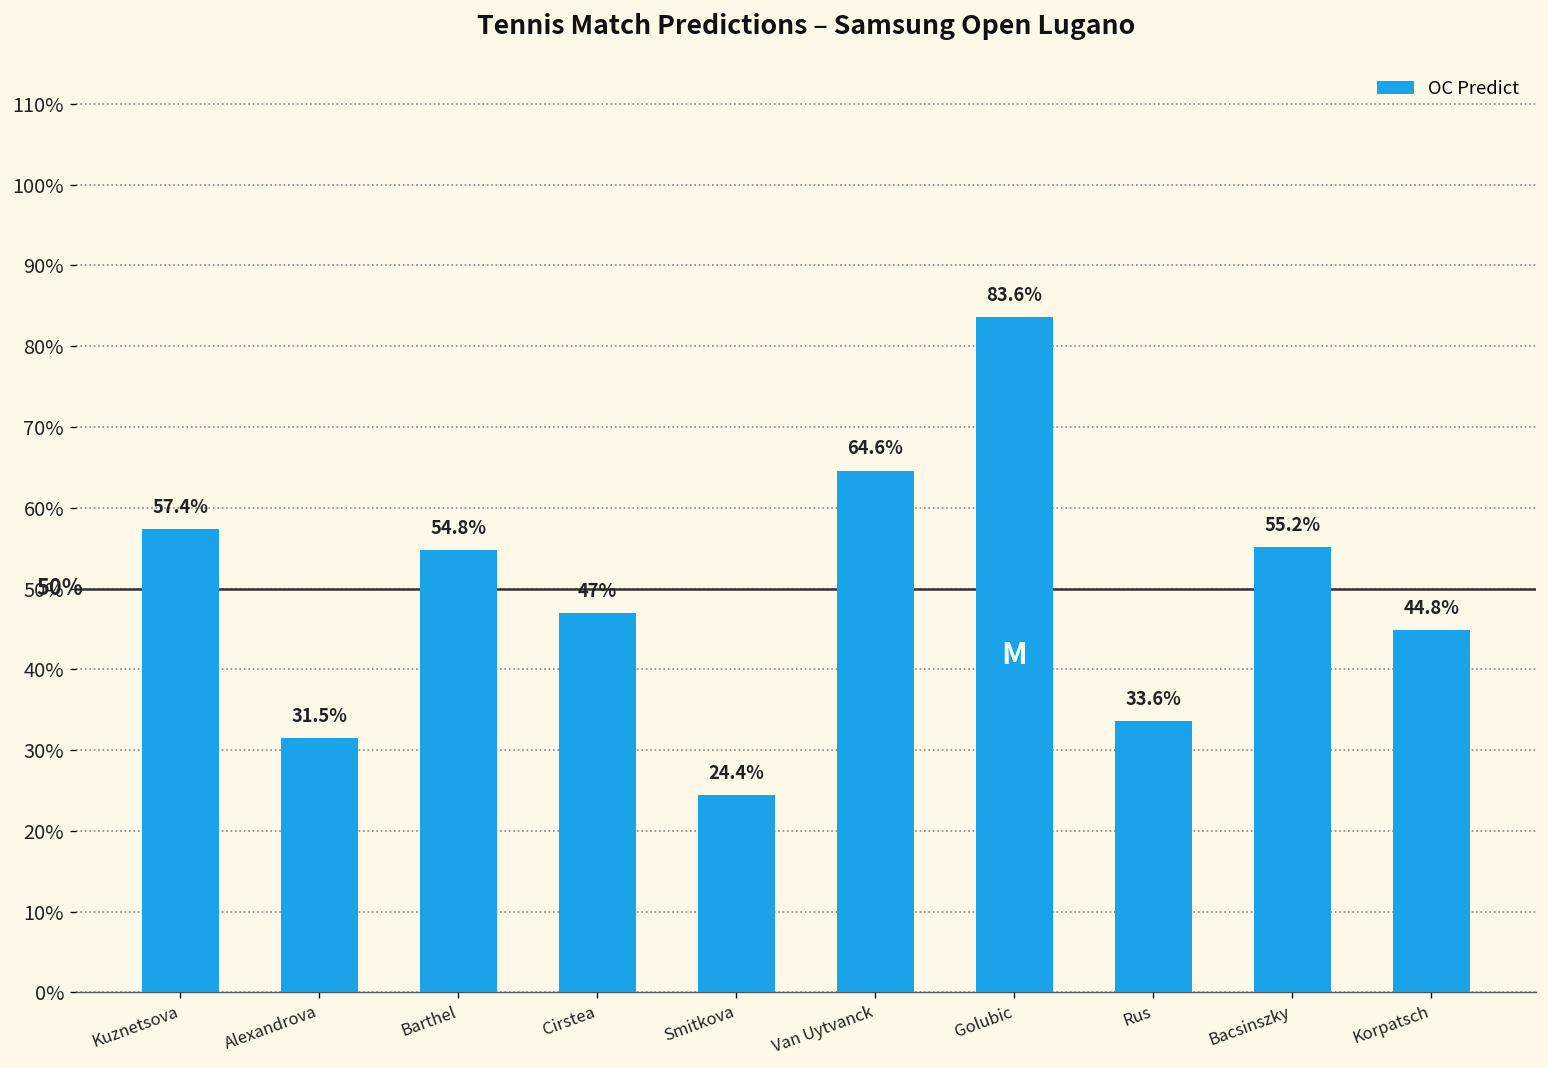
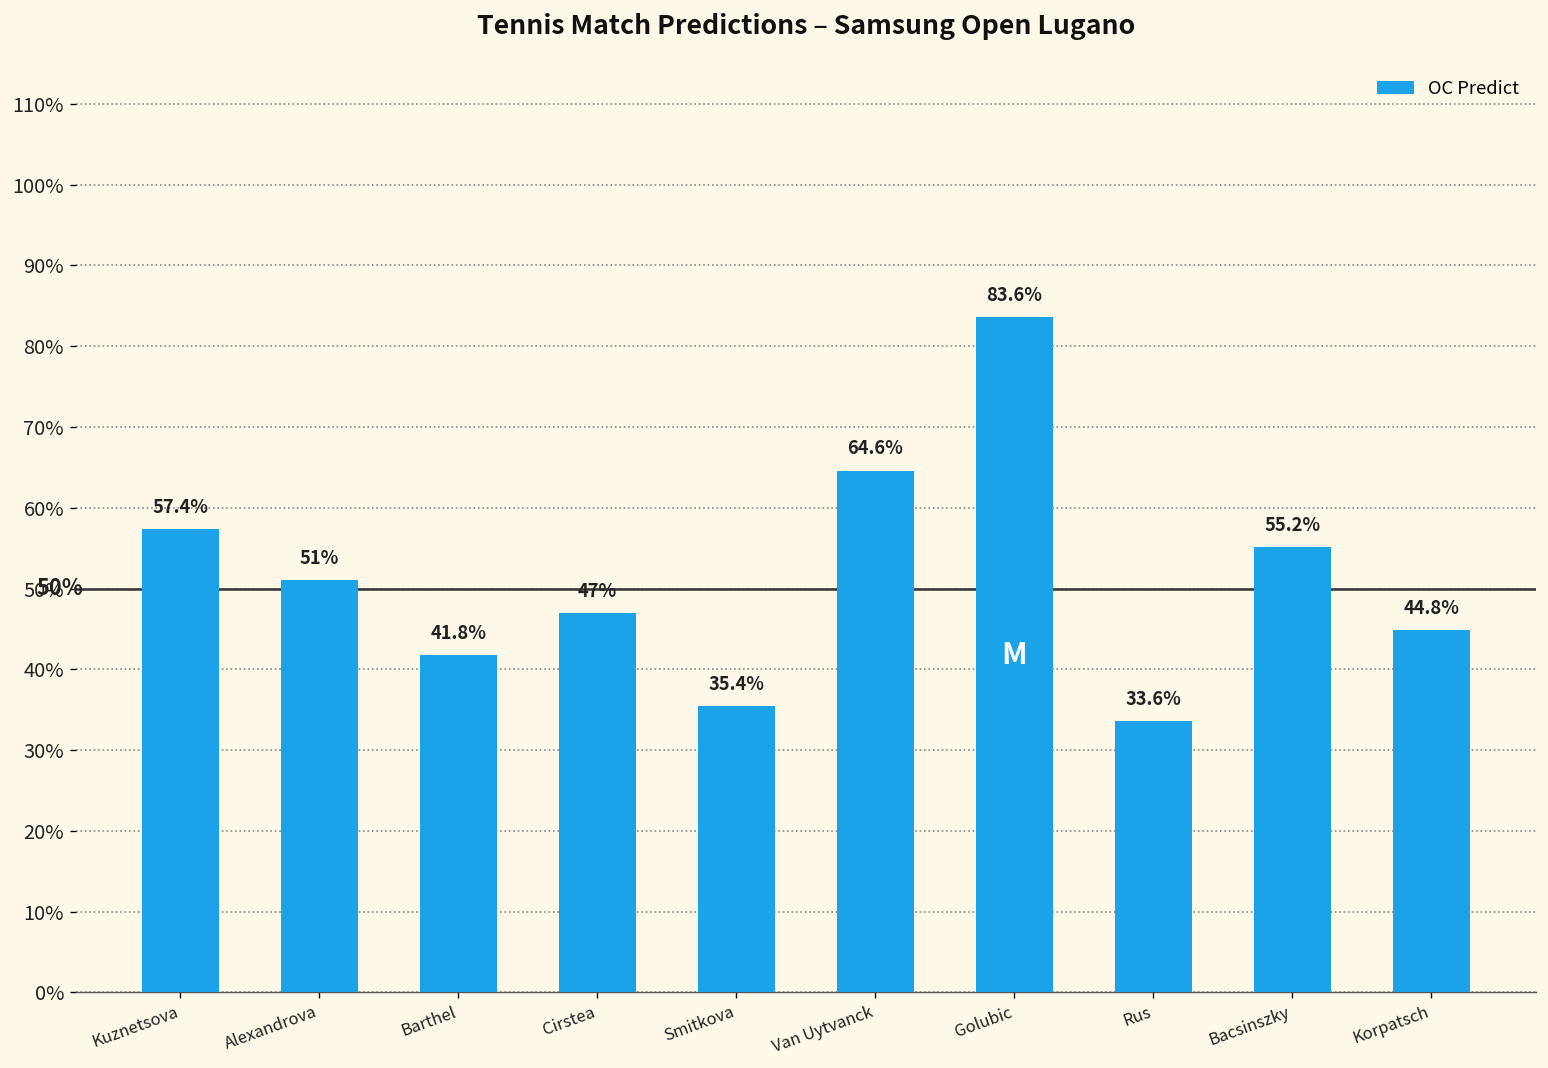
  {
    "Kuznetsova": "57.4%",
-   "Alexandrova": "31.5%",
-   "Barthel": "54.8%",
+   "Alexandrova": "51%",
+   "Barthel": "41.8%",
    "Cirstea": "47%",
-   "Smitkova": "24.4%",
+   "Smitkova": "35.4%",
    "Van Uytvanck": "64.6%",
    "Golubic": "83.6%",
    "Rus": "33.6%",
    "Bacsinszky": "55.2%",
    "Korpatsch": "44.8%"
  }
